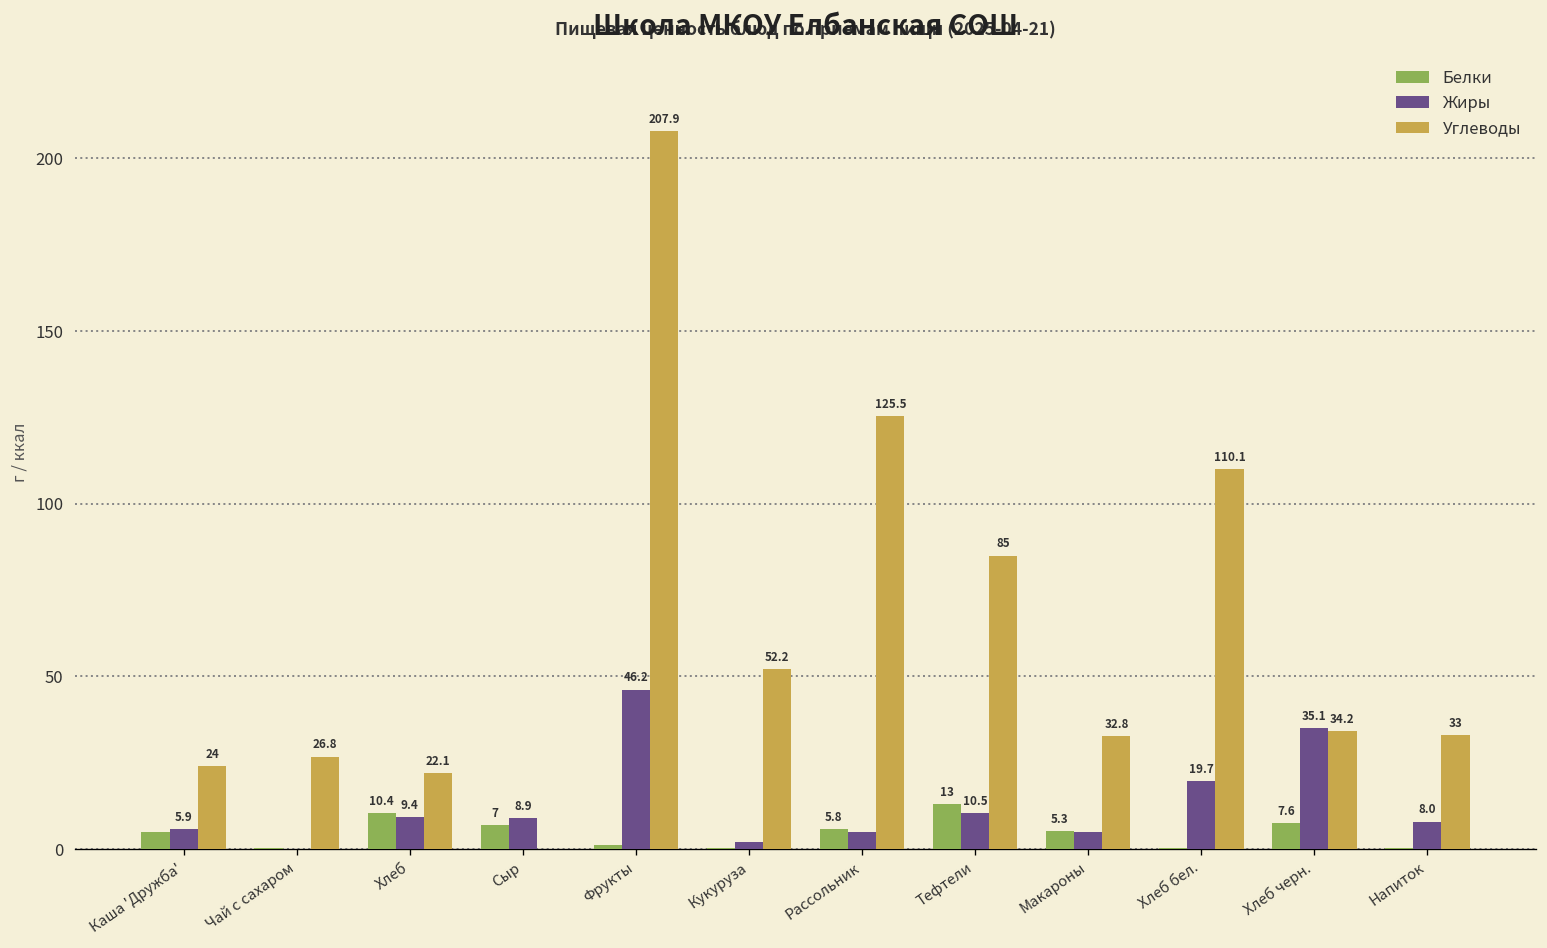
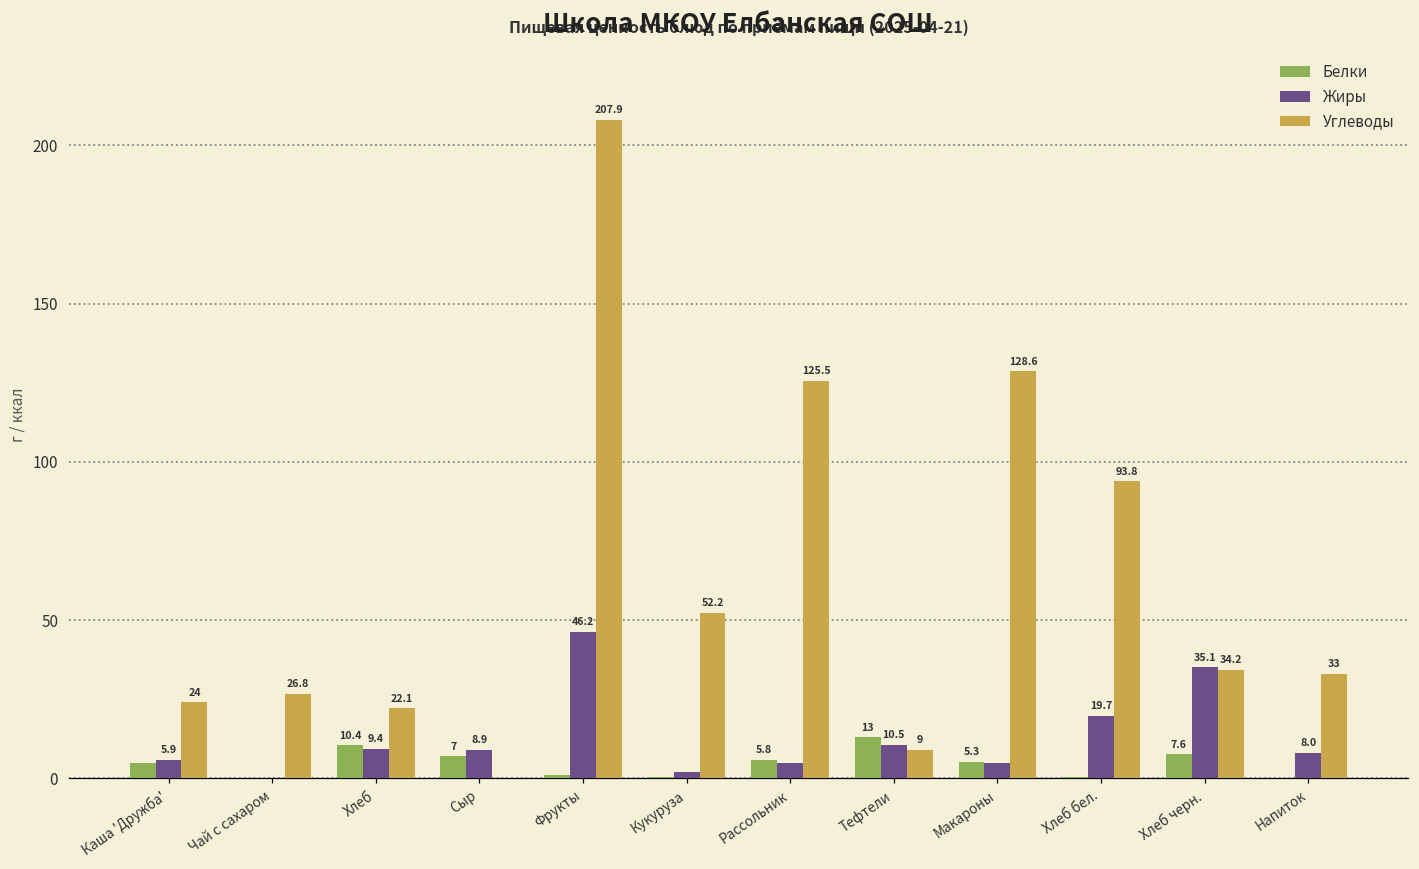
  {
    "Белки": {
      "Хлеб": 10.4,
      "Сыр": 7,
      "Рассольник": 5.8,
      "Тефтели": 13,
      "Макароны": 5.3,
      "Хлеб черн.": 7.6
    },
    "Жиры": {
      "Каша 'Дружба'": 5.9,
      "Хлеб": 9.4,
      "Сыр": 8.9,
      "Фрукты": 46.2,
      "Тефтели": 10.5,
      "Хлеб бел.": 19.7,
      "Хлеб черн.": 35.1,
      "Напиток": 8.0
    },
    "Углеводы": {
      "Каша 'Дружба'": 24,
      "Чай с сахаром": 26.8,
      "Хлеб": 22.1,
      "Фрукты": 207.9,
      "Кукуруза": 52.2,
      "Рассольник": 125.5,
-     "Тефтели": 85,
-     "Макароны": 32.8,
-     "Хлеб бел.": 110.1,
+     "Тефтели": 9,
+     "Макароны": 128.6,
+     "Хлеб бел.": 93.8,
      "Хлеб черн.": 34.2,
      "Напиток": 33
    }
  }
